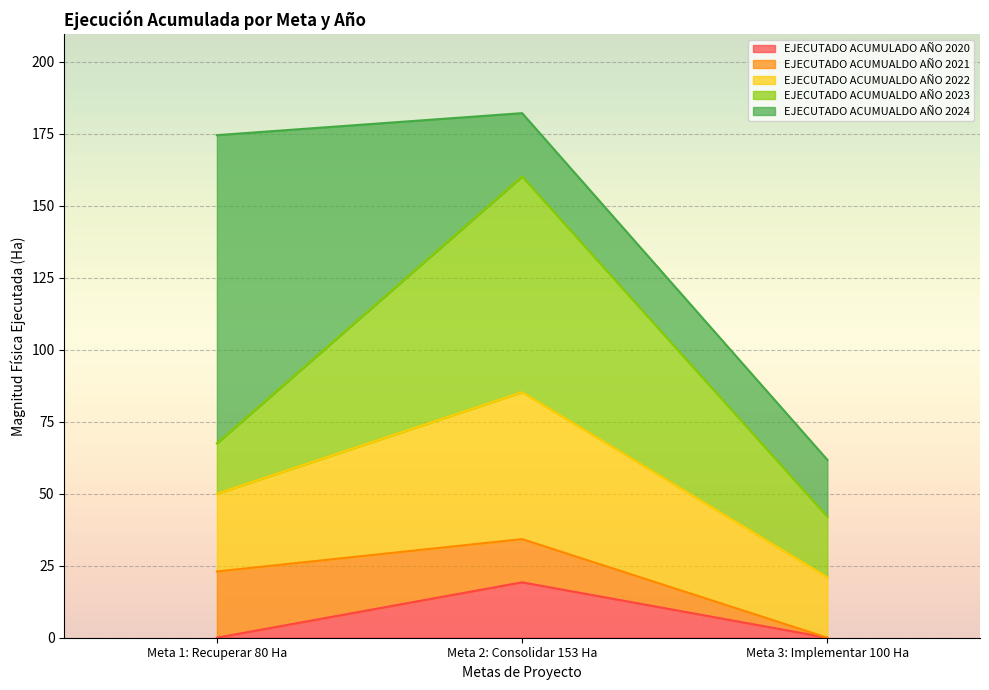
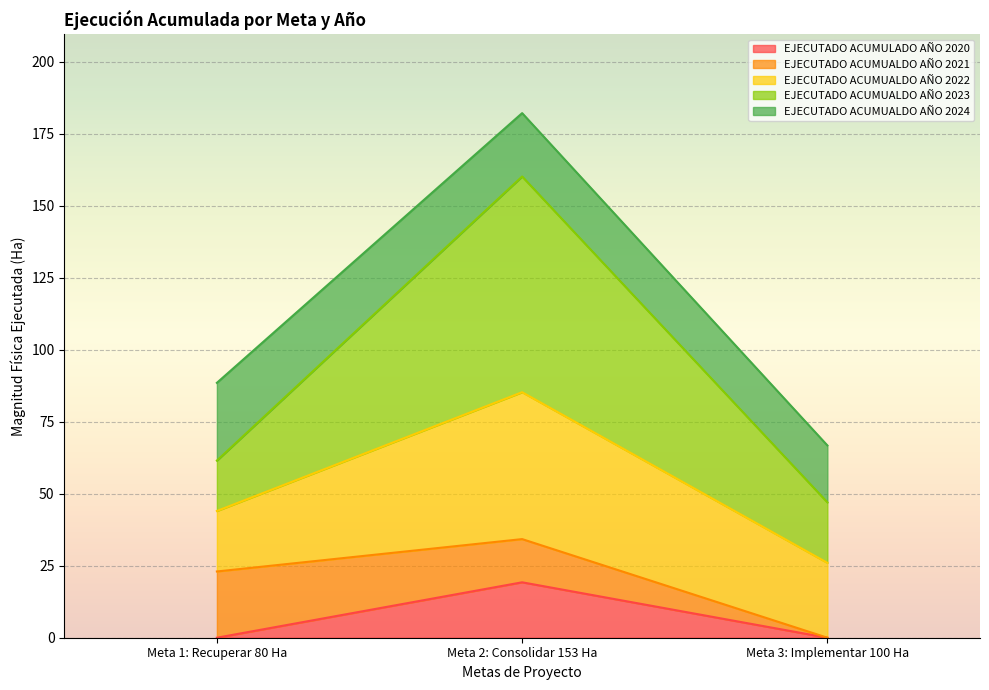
  {
    "EJECUTADO ACUMULADO AÑO 2020": {
      "Meta 1: Recuperar 80 Ha": 0,
      "Meta 2: Consolidar 153 Ha": 19
    },
    "EJECUTADO ACUMUALDO AÑO 2021": {
      "Meta 1: Recuperar 80 Ha": 23,
      "Meta 2: Consolidar 153 Ha": 15
    },
    "EJECUTADO ACUMUALDO AÑO 2022": {
-     "Meta 1: Recuperar 80 Ha": 27,
+     "Meta 1: Recuperar 80 Ha": 21,
      "Meta 2: Consolidar 153 Ha": 51,
-     "Meta 3: Implementar 100 Ha": 21
+     "Meta 3: Implementar 100 Ha": 26
    },
    "EJECUTADO ACUMUALDO AÑO 2023": {
      "Meta 1: Recuperar 80 Ha": 18,
      "Meta 2: Consolidar 153 Ha": 75,
      "Meta 3: Implementar 100 Ha": 21
    },
    "EJECUTADO ACUMUALDO AÑO 2024": {
-     "Meta 1: Recuperar 80 Ha": 107,
+     "Meta 1: Recuperar 80 Ha": 27,
      "Meta 2: Consolidar 153 Ha": 22,
      "Meta 3: Implementar 100 Ha": 20
    }
  }
